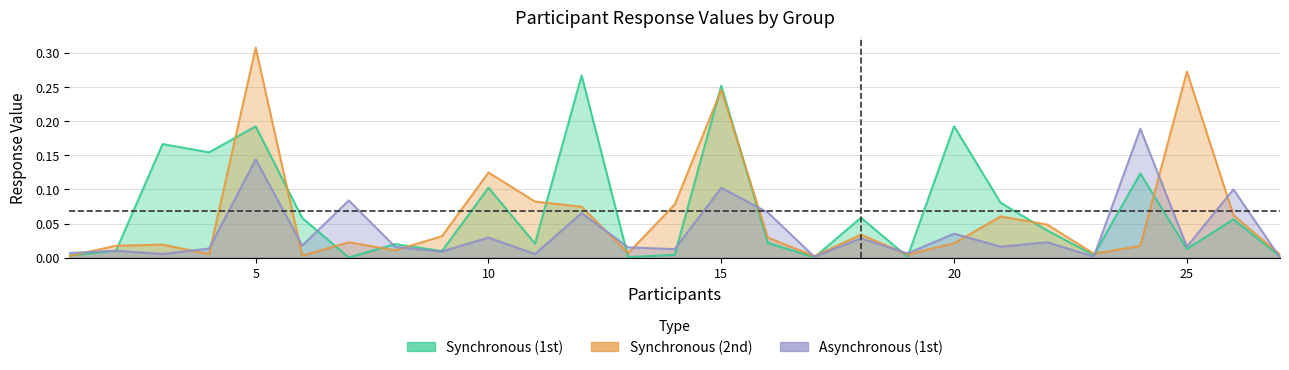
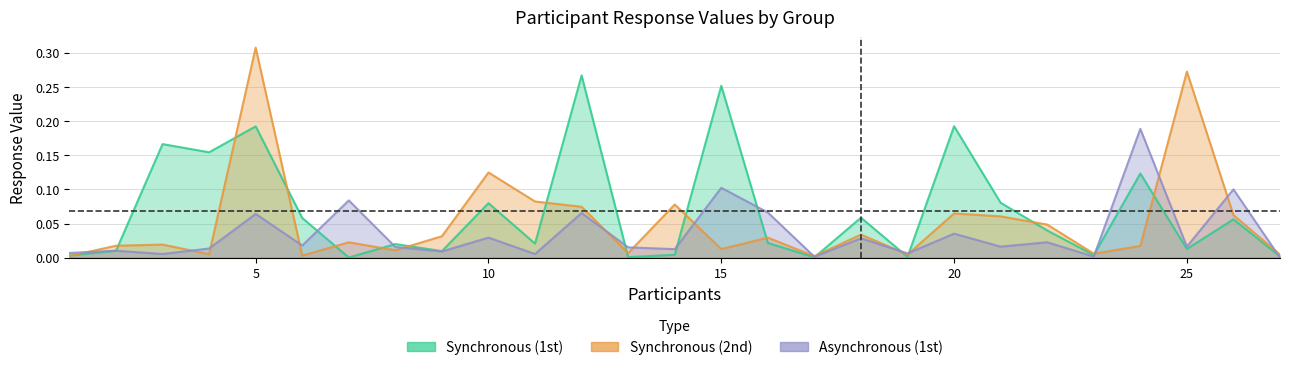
  {
    "Synchronous (1st)": {
      "5": 0.19,
-     "10": 0.10,
+     "10": 0.08,
      "15": 0.25,
      "20": 0.19
    },
    "Synchronous (2nd)": {
      "5": 0.31,
      "10": 0.12,
-     "15": 0.25,
-     "20": 0.02,
+     "15": 0.01,
+     "20": 0.06,
      "25": 0.27
    },
    "Asynchronous (1st)": {
-     "5": 0.14,
+     "5": 0.06,
      "10": 0.03,
      "15": 0.10,
      "20": 0.04
    }
  }
